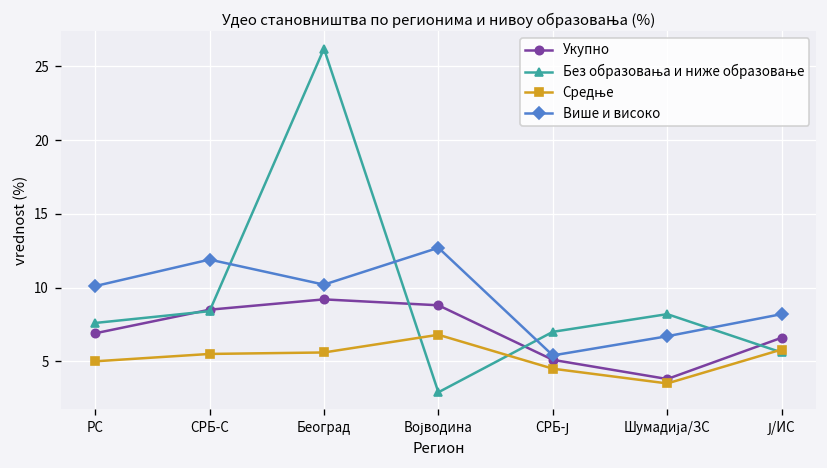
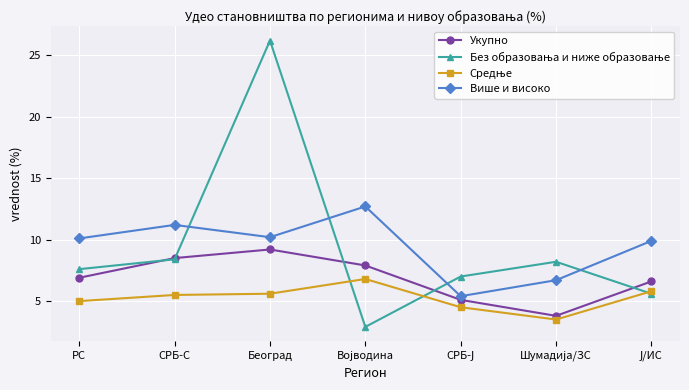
  {
    "Укупно": {
      "РС": 6.9,
      "Београд": 9.2,
-     "Војводина": 8.8,
+     "Војводина": 7.9,
      "СРБ-Ј": 5.1,
      "Шумадија/ЗС": 3.8,
      "Ј/ИС": 6.6
    },
    "Без образовања и ниже образовање": {
      "РС": 7.6,
      "Београд": 26.2,
      "Војводина": 2.9,
      "СРБ-Ј": 7.0,
      "Шумадија/ЗС": 8.2
    },
    "Средње": {
      "РС": 5.0,
      "СРБ-С": 5.5,
      "Београд": 5.6,
      "Војводина": 6.8,
      "СРБ-Ј": 4.5,
      "Шумадија/ЗС": 3.5
    },
    "Више и високо": {
      "РС": 10.1,
-     "СРБ-С": 11.9,
+     "СРБ-С": 11.2,
      "Београд": 10.2,
      "Војводина": 12.7,
      "СРБ-Ј": 5.4,
      "Шумадија/ЗС": 6.7,
-     "Ј/ИС": 8.2
+     "Ј/ИС": 9.9
    }
  }
